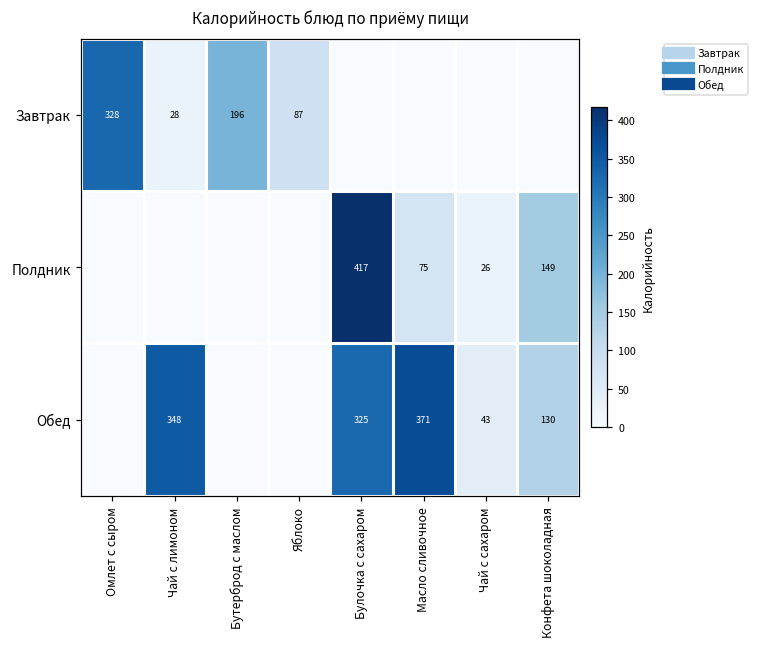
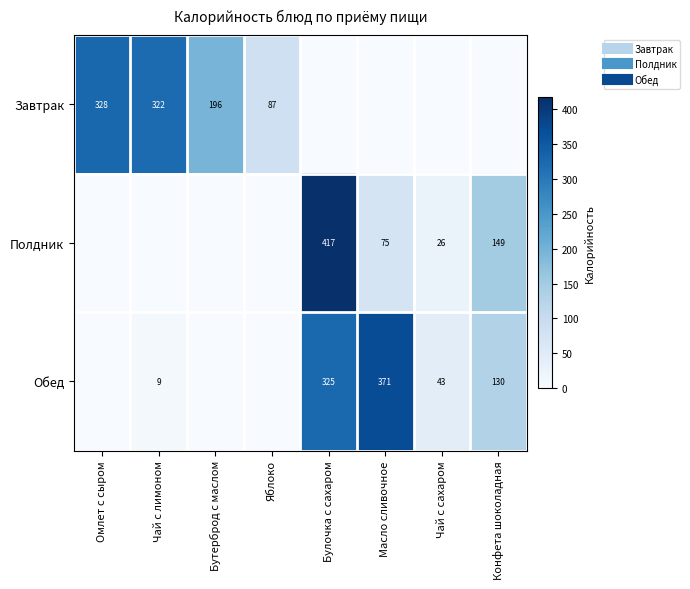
  {
    "Завтрак": {
      "Омлет с сыром": 328,
-     "Чай с лимоном": 28,
+     "Чай с лимоном": 322,
      "Бутерброд с маслом": 196,
      "Яблоко": 87
    },
    "Полдник": {
      "Булочка с сахаром": 417,
      "Масло сливочное": 75,
      "Чай с сахаром": 26,
      "Конфета шоколадная": 149
    },
    "Обед": {
-     "Чай с лимоном": 348,
+     "Чай с лимоном": 9,
      "Булочка с сахаром": 325,
      "Масло сливочное": 371,
      "Чай с сахаром": 43,
      "Конфета шоколадная": 130
    }
  }
